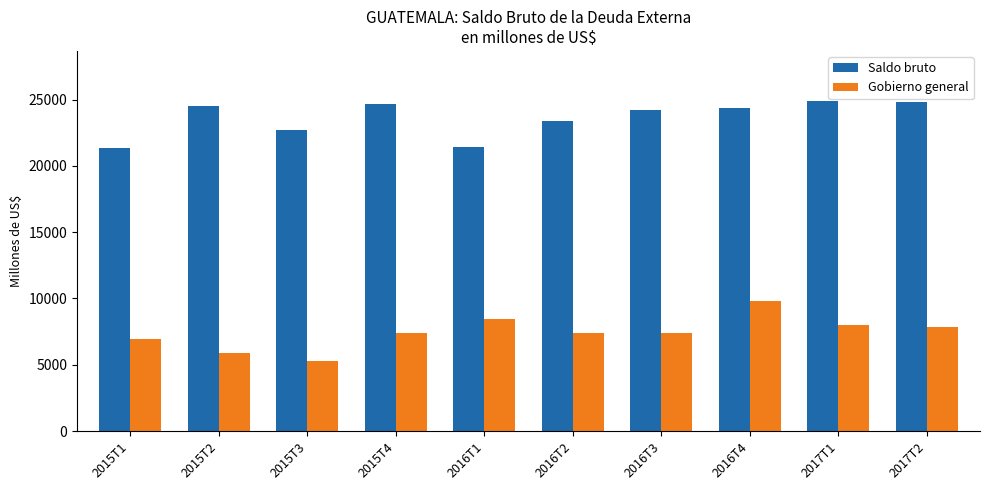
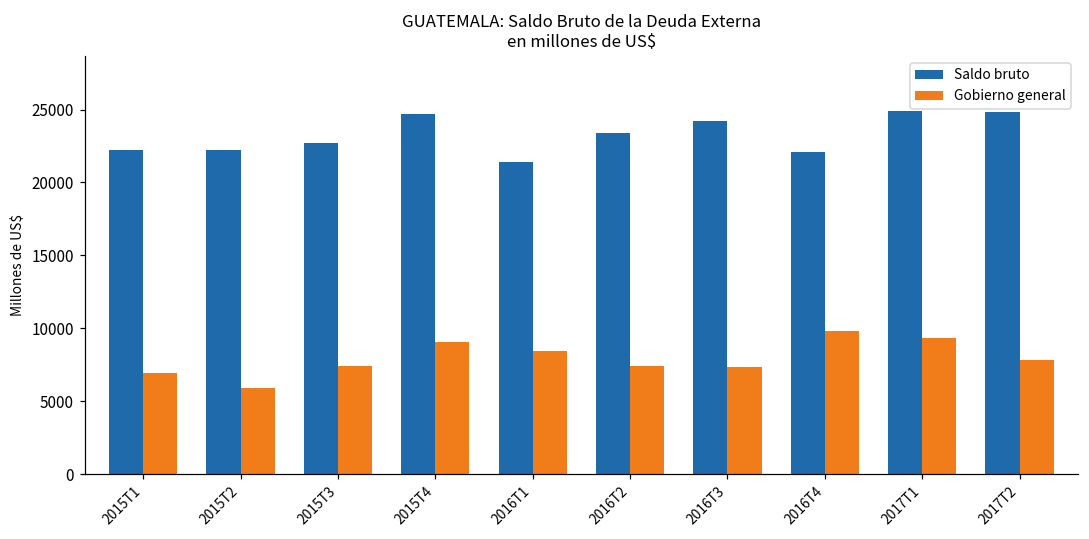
  {
    "Saldo bruto": {
-     "2015T1": 21400,
-     "2015T2": 24500,
+     "2015T1": 22200,
+     "2015T2": 22200,
      "2015T3": 22700,
      "2015T4": 24700,
      "2016T1": 21400,
      "2016T2": 23400,
      "2016T3": 24200,
-     "2016T4": 24400,
+     "2016T4": 22100,
      "2017T1": 24900,
      "2017T2": 24800
    },
    "Gobierno general": {
      "2015T1": 7000,
      "2015T2": 5900,
-     "2015T3": 5300,
-     "2015T4": 7400,
+     "2015T3": 7400,
+     "2015T4": 9000,
      "2016T1": 8400,
      "2016T2": 7400,
      "2016T3": 7400,
      "2016T4": 9800,
-     "2017T1": 8000,
+     "2017T1": 9400,
      "2017T2": 7800
    }
  }
